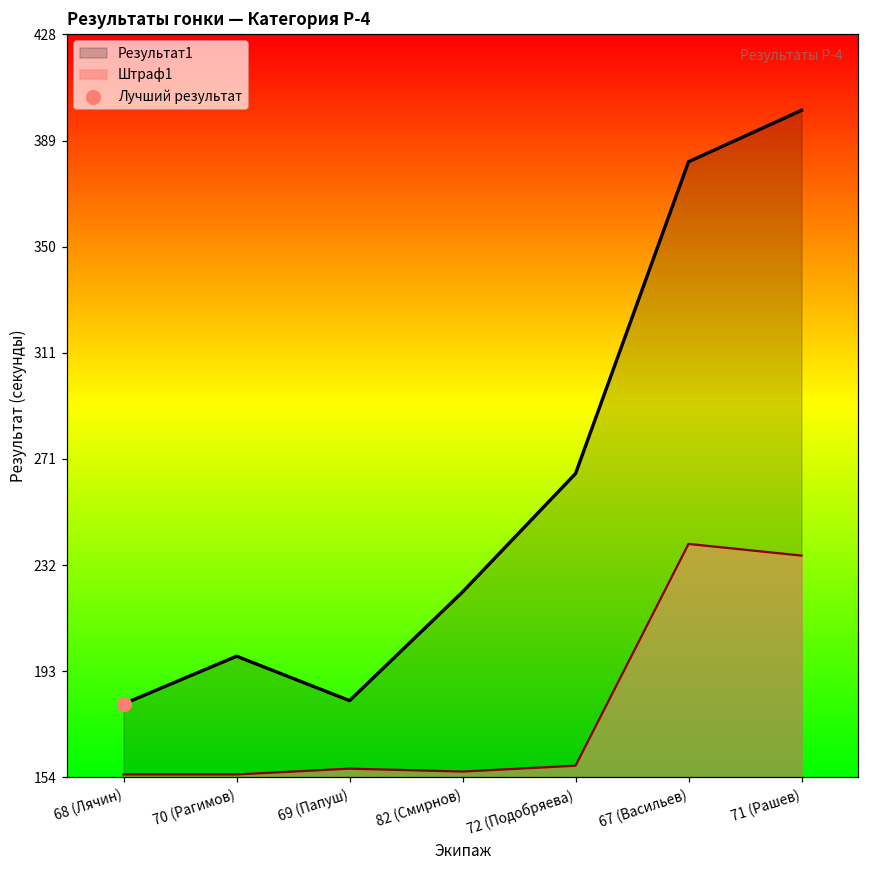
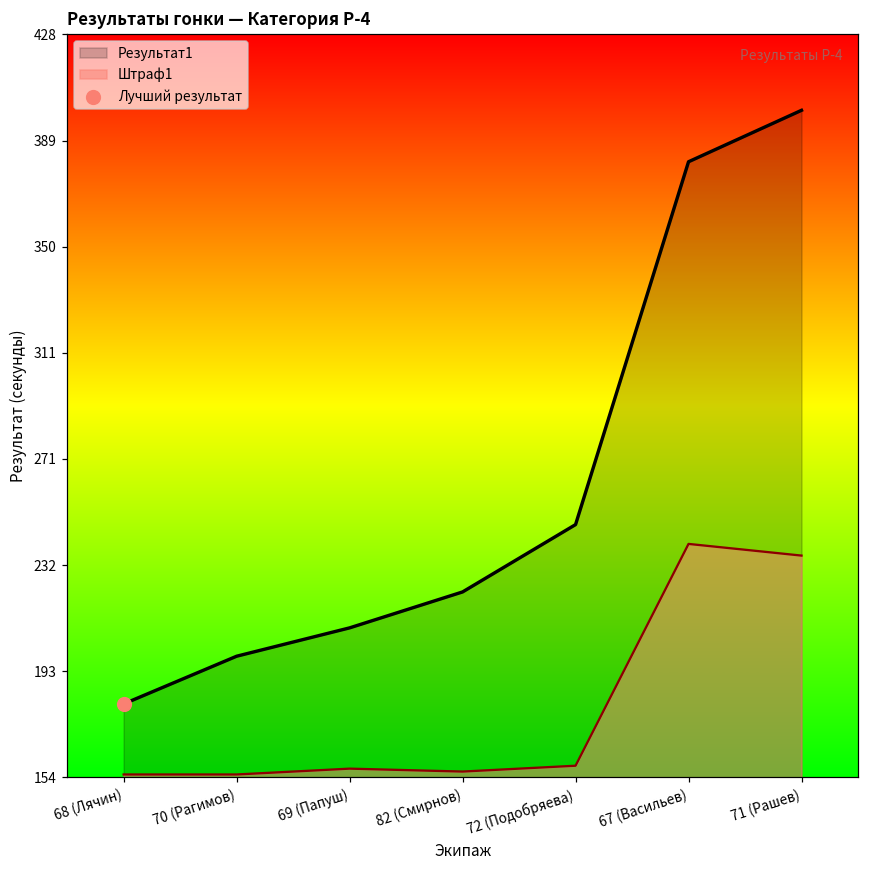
  {
    "Результат1": {
      "70 (Рагимов)": 198,
-     "69 (Папуш)": 182,
+     "69 (Папуш)": 209,
      "82 (Смирнов)": 222,
-     "72 (Подобряева)": 266,
+     "72 (Подобряева)": 247,
      "67 (Васильев)": 381,
      "71 (Рашев)": 400
    }
  }
